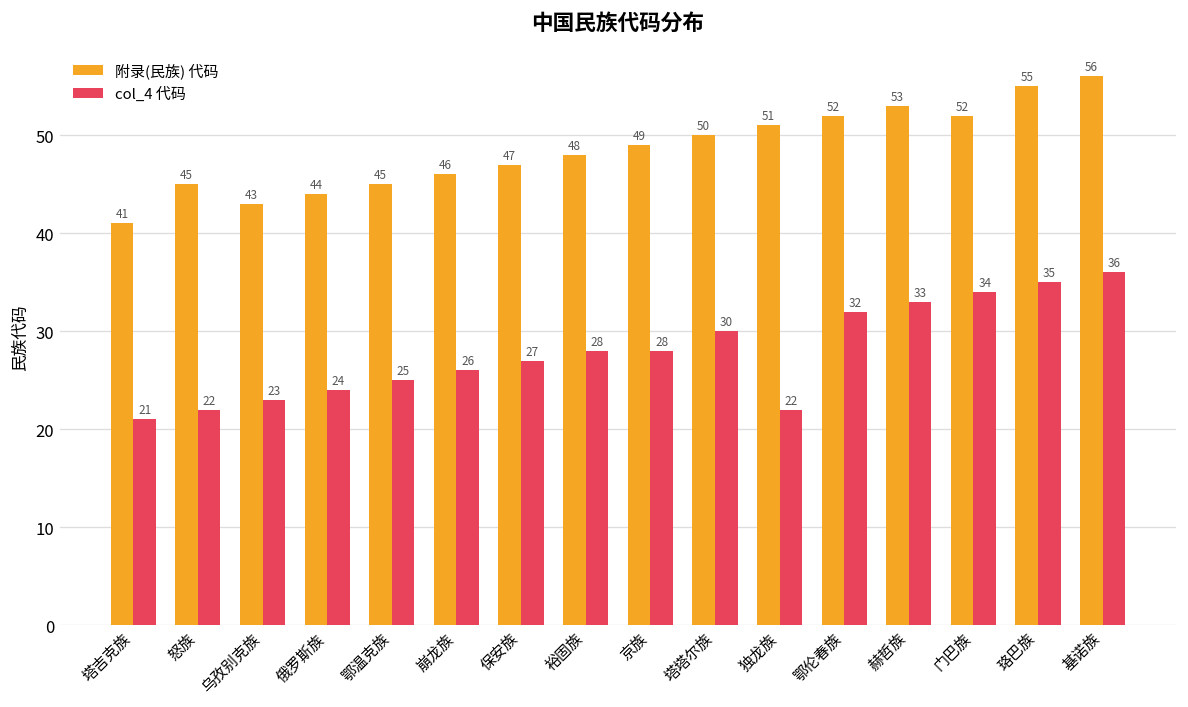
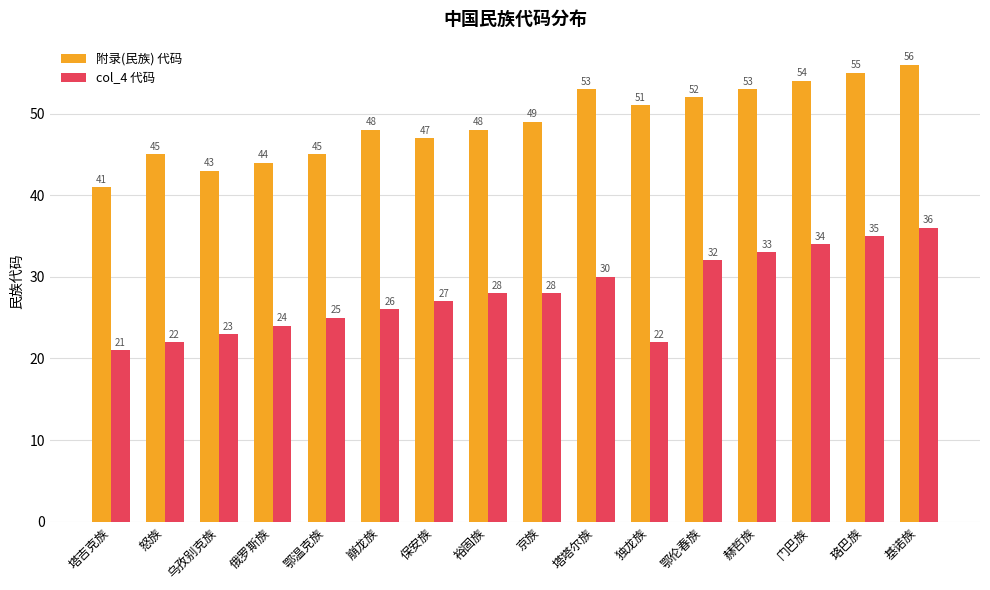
  {
    "附录(民族) 代码": {
      "塔吉克族": 41,
      "怒族": 45,
      "乌孜别克族": 43,
      "俄罗斯族": 44,
      "鄂温克族": 45,
-     "崩龙族": 46,
+     "崩龙族": 48,
      "保安族": 47,
      "裕固族": 48,
      "京族": 49,
-     "塔塔尔族": 50,
+     "塔塔尔族": 53,
      "独龙族": 51,
      "鄂伦春族": 52,
      "赫哲族": 53,
-     "门巴族": 52,
+     "门巴族": 54,
      "珞巴族": 55,
      "基诺族": 56
    },
    "col_4 代码": {
      "塔吉克族": 21,
      "怒族": 22,
      "乌孜别克族": 23,
      "俄罗斯族": 24,
      "鄂温克族": 25,
      "崩龙族": 26,
      "保安族": 27,
      "裕固族": 28,
      "京族": 28,
      "塔塔尔族": 30,
      "独龙族": 22,
      "鄂伦春族": 32,
      "赫哲族": 33,
      "门巴族": 34,
      "珞巴族": 35,
      "基诺族": 36
    }
  }
